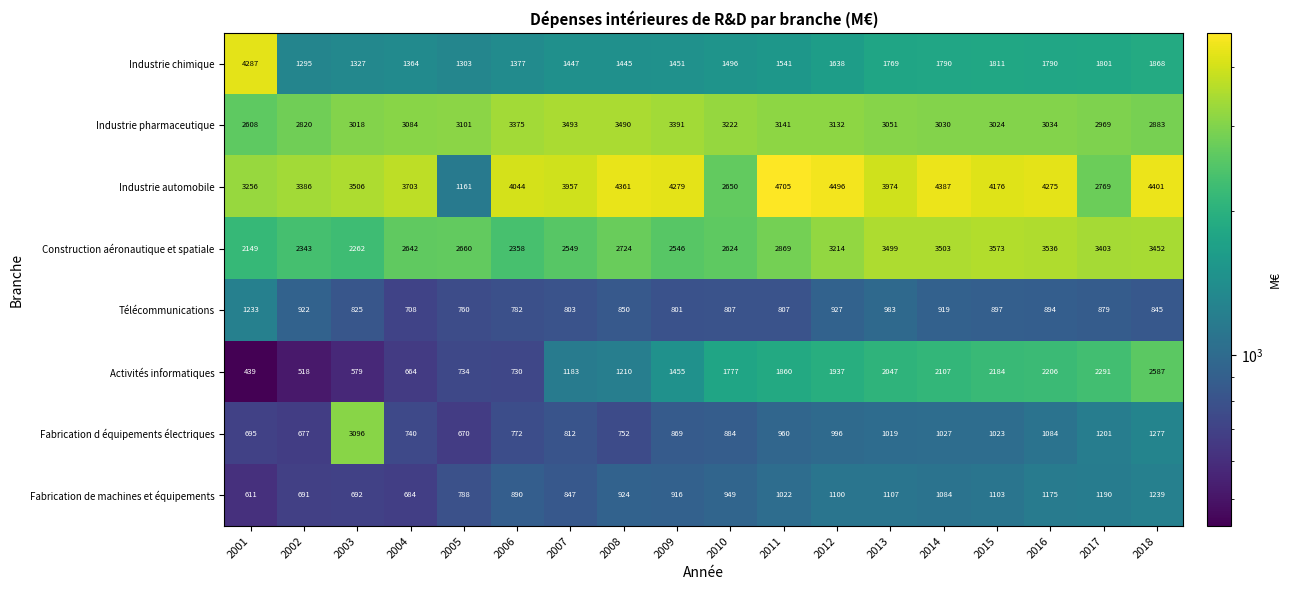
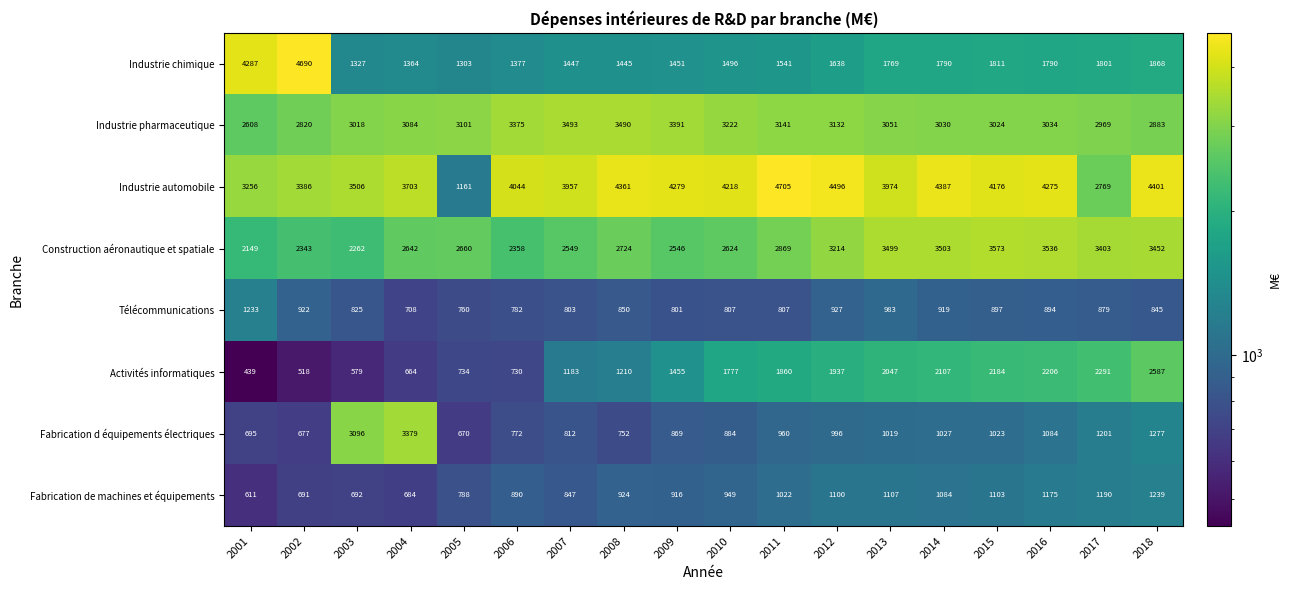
  {
    "Industrie chimique": {
      "2001": 4287,
-     "2002": 1295,
+     "2002": 4690,
      "2003": 1327,
      "2004": 1364,
      "2005": 1303,
      "2006": 1377,
      "2007": 1447,
      "2008": 1445,
      "2009": 1451,
      "2010": 1496,
      "2011": 1541,
      "2012": 1638,
      "2013": 1769,
      "2014": 1790,
      "2015": 1811,
      "2016": 1790,
      "2017": 1801,
      "2018": 1868
    },
    "Industrie pharmaceutique": {
      "2001": 2608,
      "2002": 2820,
      "2003": 3018,
      "2004": 3084,
      "2005": 3101,
      "2006": 3375,
      "2007": 3493,
      "2008": 3490,
      "2009": 3391,
      "2010": 3222,
      "2011": 3141,
      "2012": 3132,
      "2013": 3051,
      "2014": 3030,
      "2015": 3024,
      "2016": 3034,
      "2017": 2969,
      "2018": 2883
    },
    "Industrie automobile": {
      "2001": 3256,
      "2002": 3386,
      "2003": 3506,
      "2004": 3703,
      "2005": 1161,
      "2006": 4044,
      "2007": 3957,
      "2008": 4361,
      "2009": 4279,
-     "2010": 2650,
+     "2010": 4218,
      "2011": 4705,
      "2012": 4496,
      "2013": 3974,
      "2014": 4387,
      "2015": 4176,
      "2016": 4275,
      "2017": 2769,
      "2018": 4401
    },
    "Construction aéronautique et spatiale": {
      "2001": 2149,
      "2002": 2343,
      "2003": 2262,
      "2004": 2642,
      "2005": 2660,
      "2006": 2358,
      "2007": 2549,
      "2008": 2724,
      "2009": 2546,
      "2010": 2624,
      "2011": 2869,
      "2012": 3214,
      "2013": 3499,
      "2014": 3503,
      "2015": 3573,
      "2016": 3536,
      "2017": 3403,
      "2018": 3452
    },
    "Télécommunications": {
      "2001": 1233,
      "2002": 922,
      "2003": 825,
      "2004": 708,
      "2005": 760,
      "2006": 782,
      "2007": 803,
      "2008": 850,
      "2009": 801,
      "2010": 807,
      "2011": 807,
      "2012": 927,
      "2013": 983,
      "2014": 919,
      "2015": 897,
      "2016": 894,
      "2017": 879,
      "2018": 845
    },
    "Activités informatiques": {
      "2001": 439,
      "2002": 518,
      "2003": 579,
      "2004": 664,
      "2005": 734,
      "2006": 730,
      "2007": 1183,
      "2008": 1210,
      "2009": 1455,
      "2010": 1777,
      "2011": 1860,
      "2012": 1937,
      "2013": 2047,
      "2014": 2107,
      "2015": 2184,
      "2016": 2206,
      "2017": 2291,
      "2018": 2587
    },
    "Fabrication d équipements électriques": {
      "2001": 695,
      "2002": 677,
      "2003": 3096,
-     "2004": 740,
+     "2004": 3379,
      "2005": 670,
      "2006": 772,
      "2007": 812,
      "2008": 752,
      "2009": 869,
      "2010": 884,
      "2011": 960,
      "2012": 996,
      "2013": 1019,
      "2014": 1027,
      "2015": 1023,
      "2016": 1084,
      "2017": 1201,
      "2018": 1277
    },
    "Fabrication de machines et équipements": {
      "2001": 611,
      "2002": 691,
      "2003": 692,
      "2004": 684,
      "2005": 788,
      "2006": 890,
      "2007": 847,
      "2008": 924,
      "2009": 916,
      "2010": 949,
      "2011": 1022,
      "2012": 1100,
      "2013": 1107,
      "2014": 1084,
      "2015": 1103,
      "2016": 1175,
      "2017": 1190,
      "2018": 1239
    }
  }
